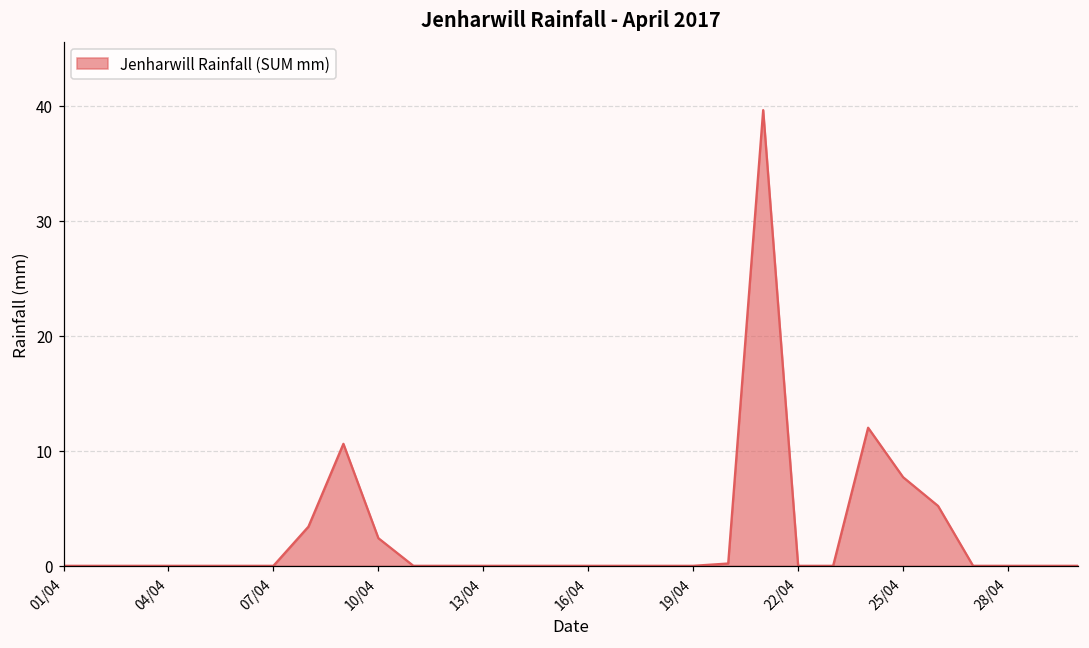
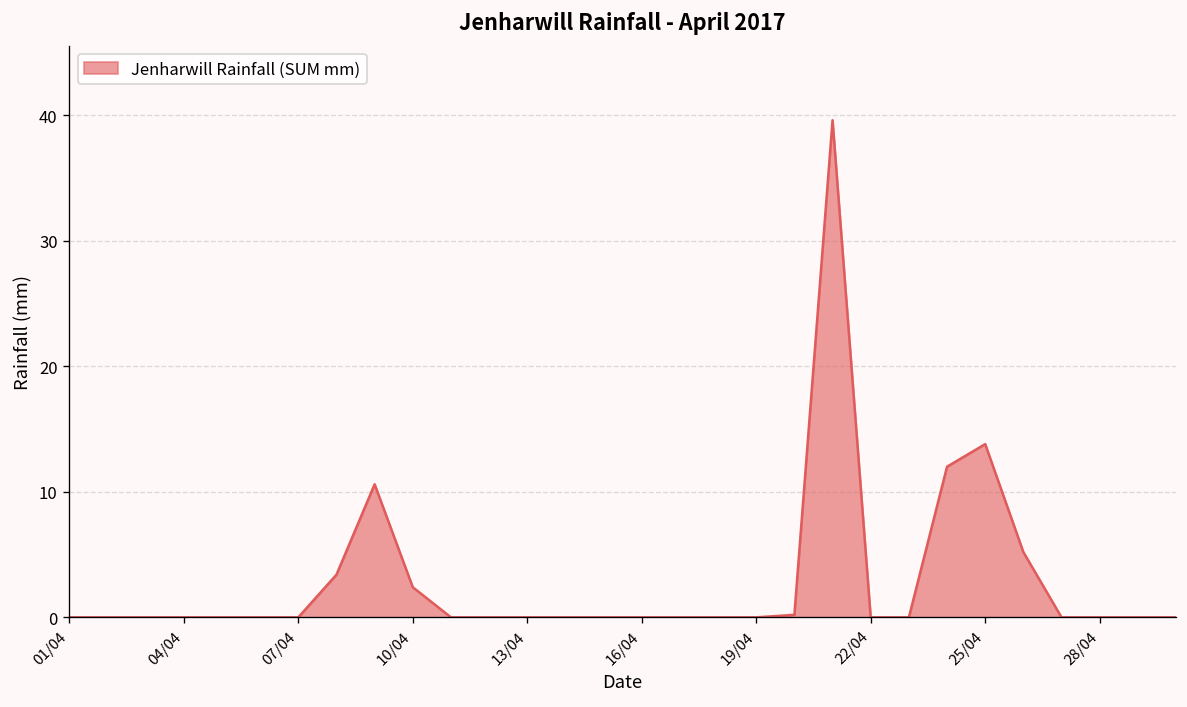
  {
    "01/04": 0.0,
    "04/04": 0.0,
    "07/04": 0.0,
    "10/04": 2.4,
    "13/04": 0.0,
    "16/04": 0.0,
    "19/04": 0.0,
    "22/04": 0.0,
-   "25/04": 7.7,
+   "25/04": 13.8,
    "28/04": 0.0
  }
